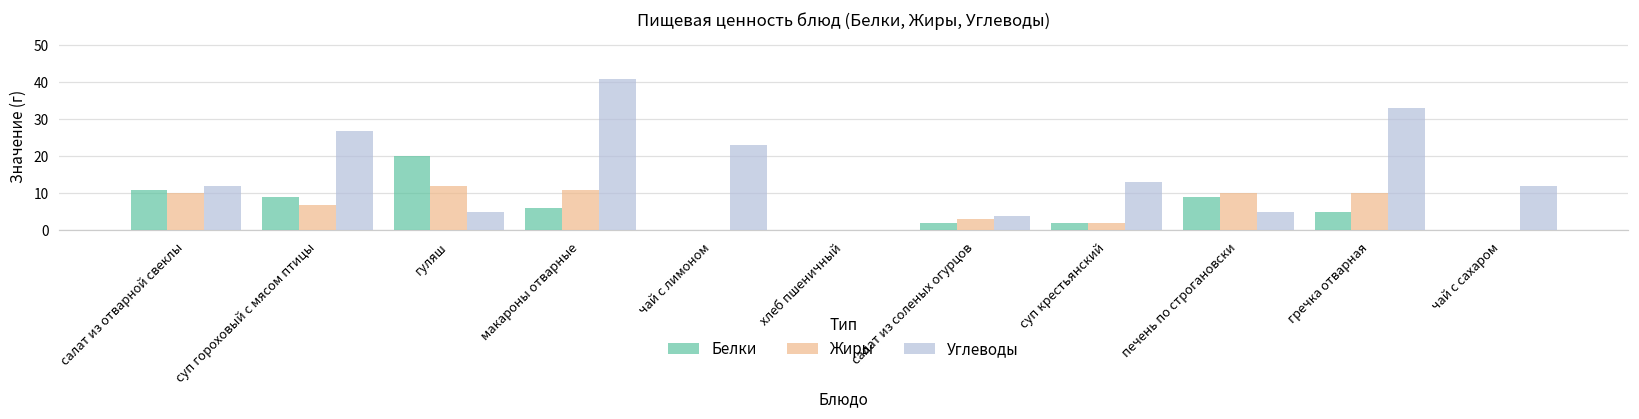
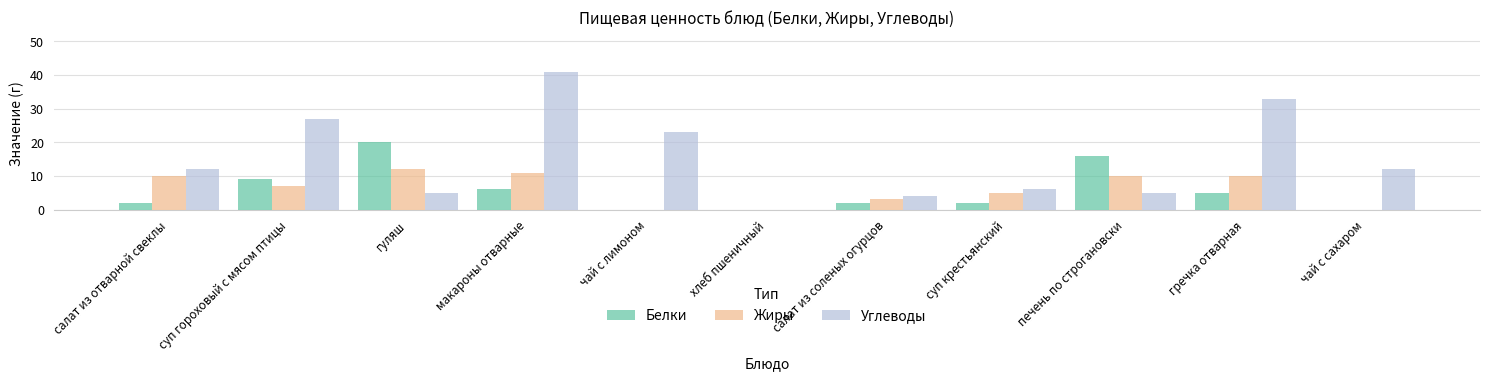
  {
    "Белки": {
-     "салат из отварной свеклы": 11,
+     "салат из отварной свеклы": 2,
      "суп гороховый с мясом птицы": 9,
      "гуляш": 20,
      "макароны отварные": 6,
      "чай с лимоном": 0,
      "хлеб пшеничный": 0,
      "салат из соленых огурцов": 2,
      "суп крестьянский": 2,
-     "печень по строгановски": 9,
+     "печень по строгановски": 16,
      "гречка отварная": 5,
      "чай с сахаром": 0
    },
    "Жиры": {
      "салат из отварной свеклы": 10,
      "суп гороховый с мясом птицы": 7,
      "гуляш": 12,
      "макароны отварные": 11,
      "чай с лимоном": 0,
      "хлеб пшеничный": 0,
      "салат из соленых огурцов": 3,
-     "суп крестьянский": 2,
+     "суп крестьянский": 5,
      "печень по строгановски": 10,
      "гречка отварная": 10,
      "чай с сахаром": 0
    },
    "Углеводы": {
      "салат из отварной свеклы": 12,
      "суп гороховый с мясом птицы": 27,
      "гуляш": 5,
      "макароны отварные": 41,
      "чай с лимоном": 23,
      "хлеб пшеничный": 0,
      "салат из соленых огурцов": 4,
-     "суп крестьянский": 13,
+     "суп крестьянский": 6,
      "печень по строгановски": 5,
      "гречка отварная": 33,
      "чай с сахаром": 12
    }
  }
